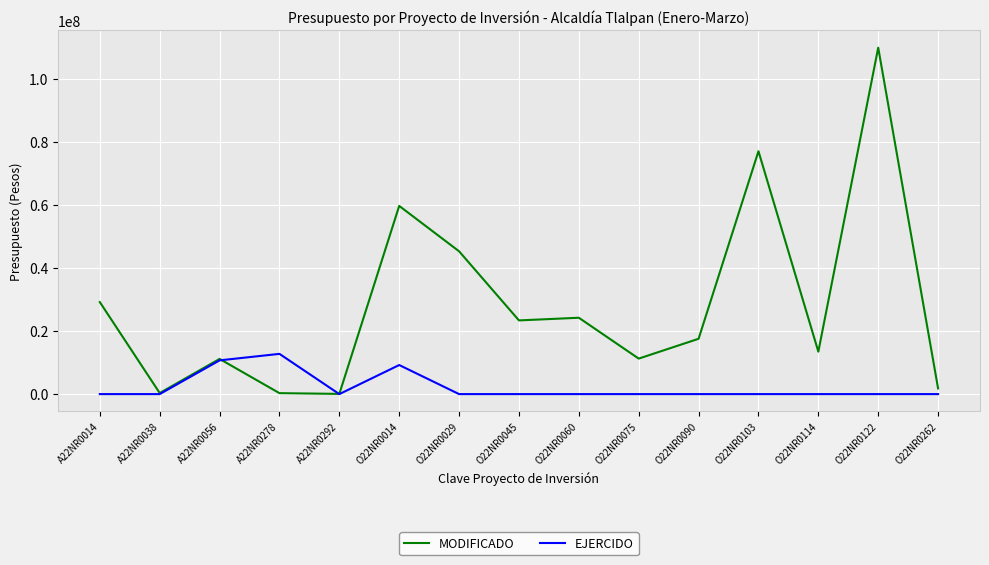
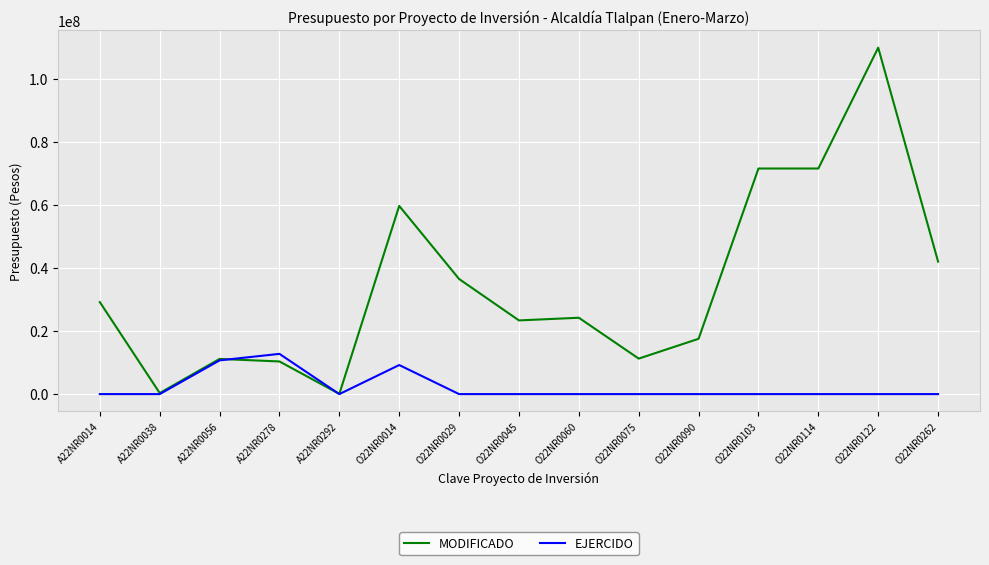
  {
    "MODIFICADO": {
      "A22NR0014": 29000000,
-     "A22NR0278": 0,
+     "A22NR0278": 10000000,
      "O22NR0014": 60000000,
-     "O22NR0029": 45000000,
+     "O22NR0029": 37000000,
      "O22NR0045": 23000000,
      "O22NR0060": 24000000,
      "O22NR0075": 11000000,
      "O22NR0090": 18000000,
-     "O22NR0103": 77000000,
-     "O22NR0114": 13000000,
+     "O22NR0103": 72000000,
+     "O22NR0114": 72000000,
      "O22NR0122": 110000000,
-     "O22NR0262": 2000000
+     "O22NR0262": 42000000
    },
    "EJERCIDO": {
      "A22NR0014": 0,
      "A22NR0278": 13000000,
      "O22NR0014": 9000000,
      "O22NR0029": 0,
      "O22NR0045": 0,
      "O22NR0060": 0,
      "O22NR0075": 0,
      "O22NR0090": 0,
      "O22NR0103": 0,
      "O22NR0114": 0,
      "O22NR0122": 0,
      "O22NR0262": 0
    }
  }
